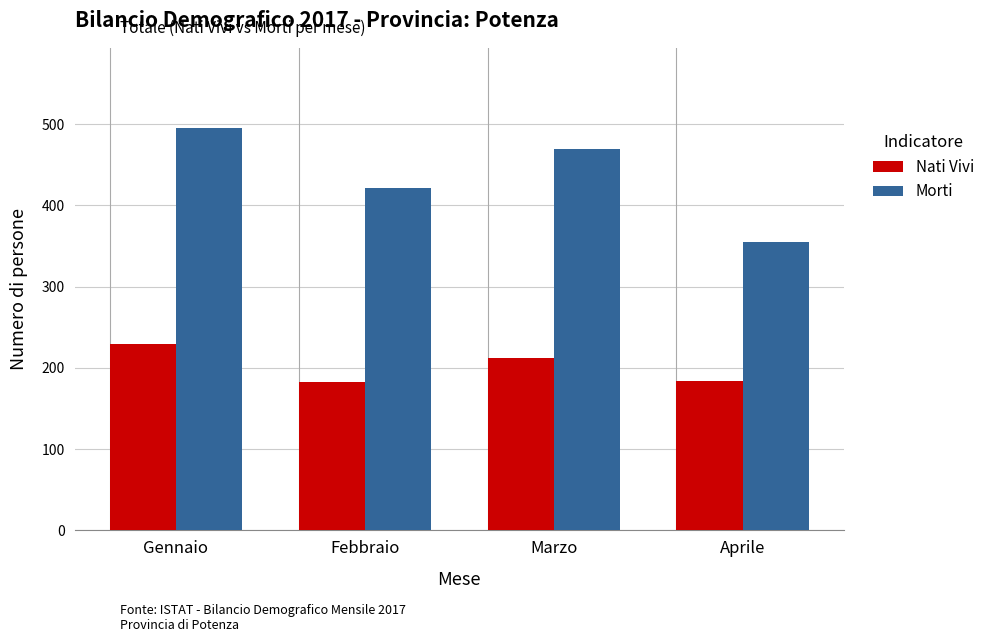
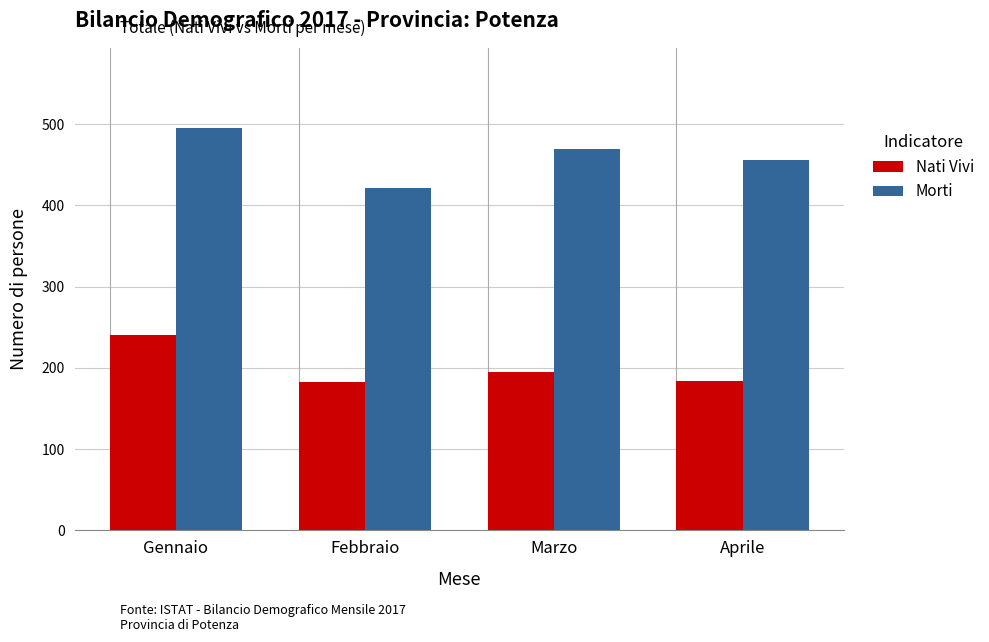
  {
    "Nati Vivi": {
-     "Gennaio": 230,
+     "Gennaio": 240,
      "Febbraio": 180,
-     "Marzo": 210,
+     "Marzo": 200,
      "Aprile": 180
    },
    "Morti": {
      "Gennaio": 500,
      "Febbraio": 420,
      "Marzo": 470,
-     "Aprile": 360
+     "Aprile": 460
    }
  }
